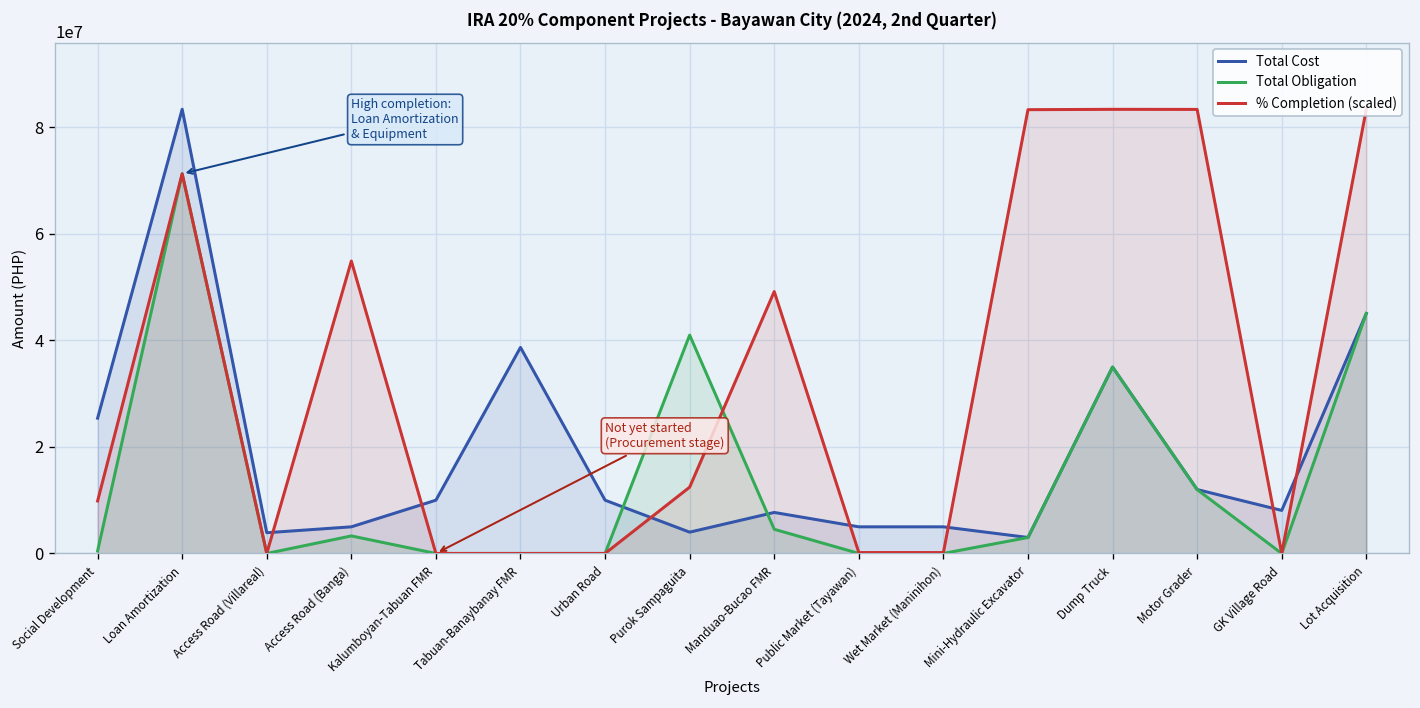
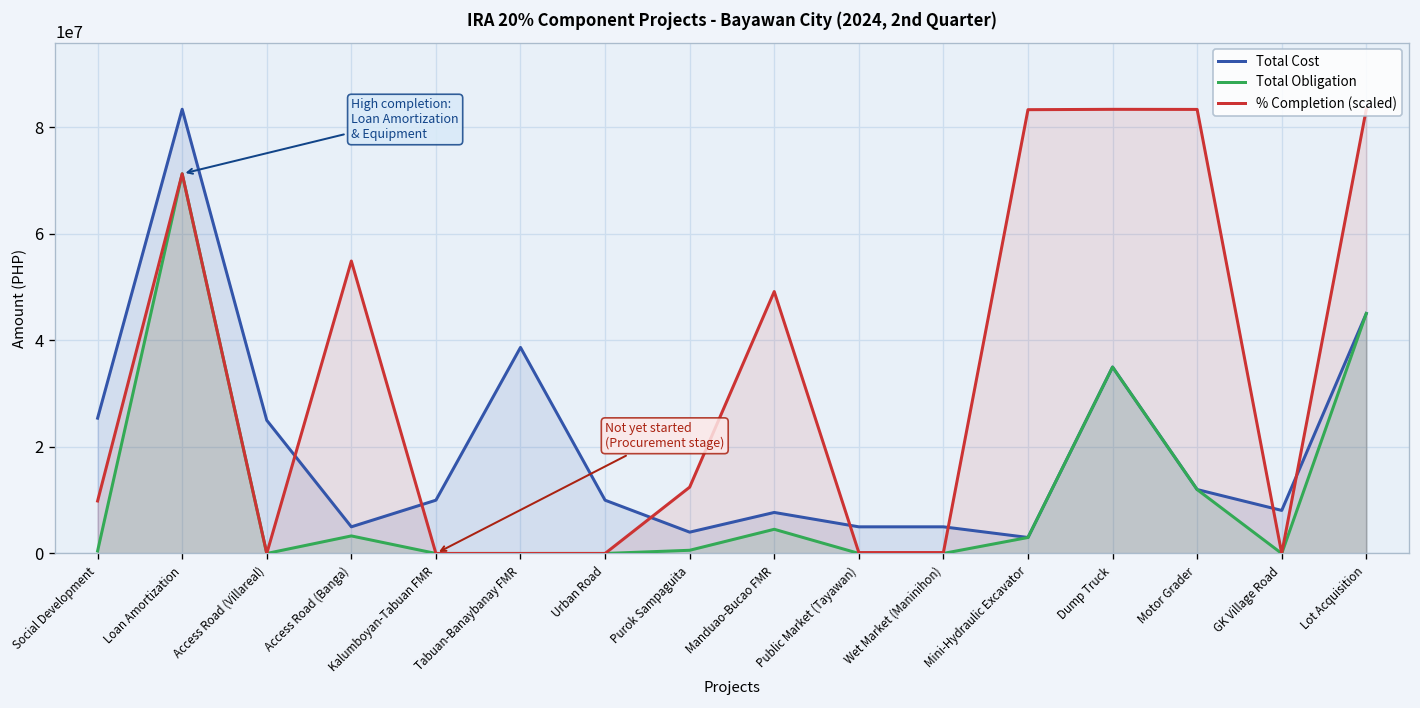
  {
    "Total Cost": {
      "Social Development": 25000000,
      "Loan Amortization": 83000000,
-     "Access Road (Villareal)": 4000000,
+     "Access Road (Villareal)": 25000000,
      "Access Road (Banga)": 5000000,
      "Kalumboyan-Tabuan FMR": 10000000,
      "Tabuan-Banaybanay FMR": 39000000,
      "Urban Road": 10000000,
      "Purok Sampaguita": 4000000,
      "Manduao-Bucao FMR": 8000000,
      "Public Market (Tayawan)": 5000000,
      "Wet Market (Maninihon)": 5000000,
      "GK Village Road": 8000000
    },
    "Total Obligation": {
      "Social Development": 0,
      "Access Road (Banga)": 3000000,
-     "Purok Sampaguita": 41000000,
+     "Purok Sampaguita": 1000000,
      "Manduao-Bucao FMR": 5000000
    },
    "% Completion (scaled)": {
      "Social Development": 10000000,
      "Access Road (Banga)": 55000000,
      "Purok Sampaguita": 12000000,
      "Manduao-Bucao FMR": 49000000,
      "Mini-Hydraulic Excavator": 83000000,
      "Dump Truck": 83000000,
      "Motor Grader": 83000000
    }
  }
